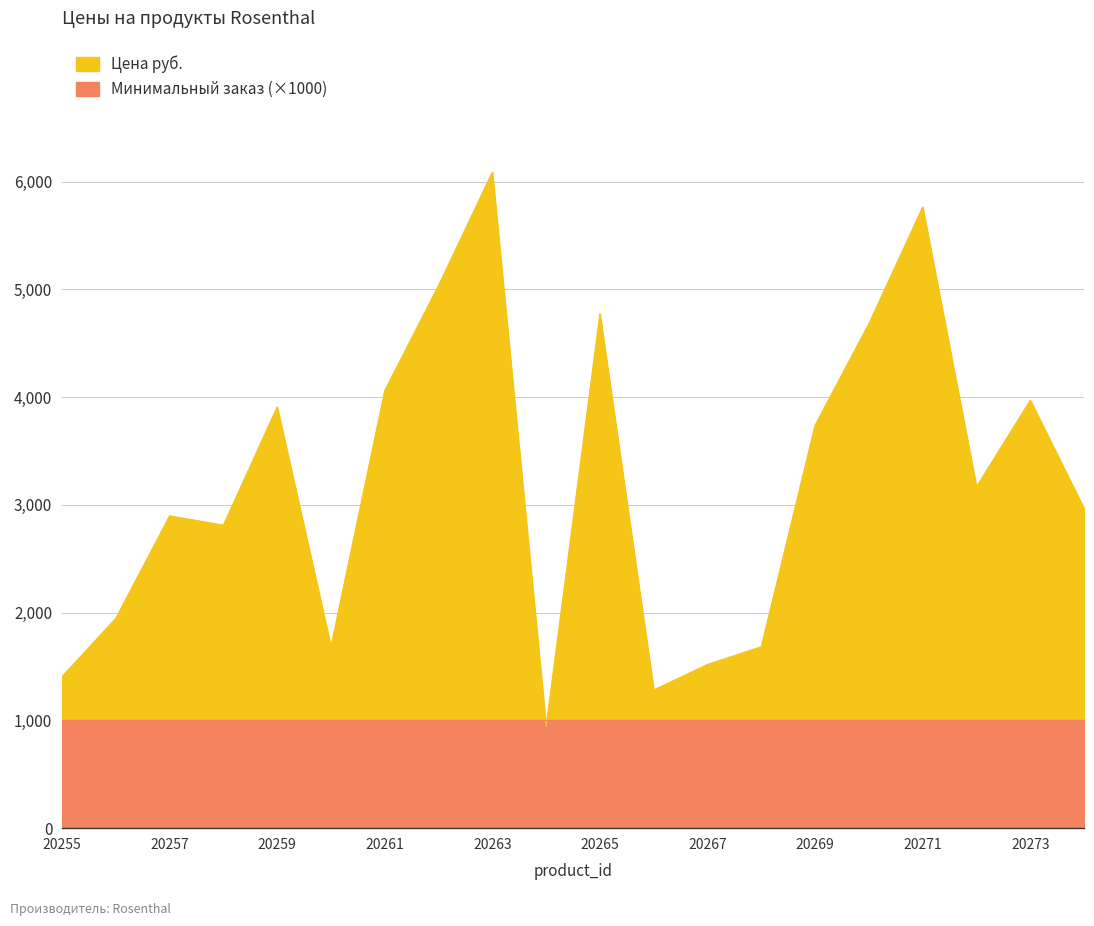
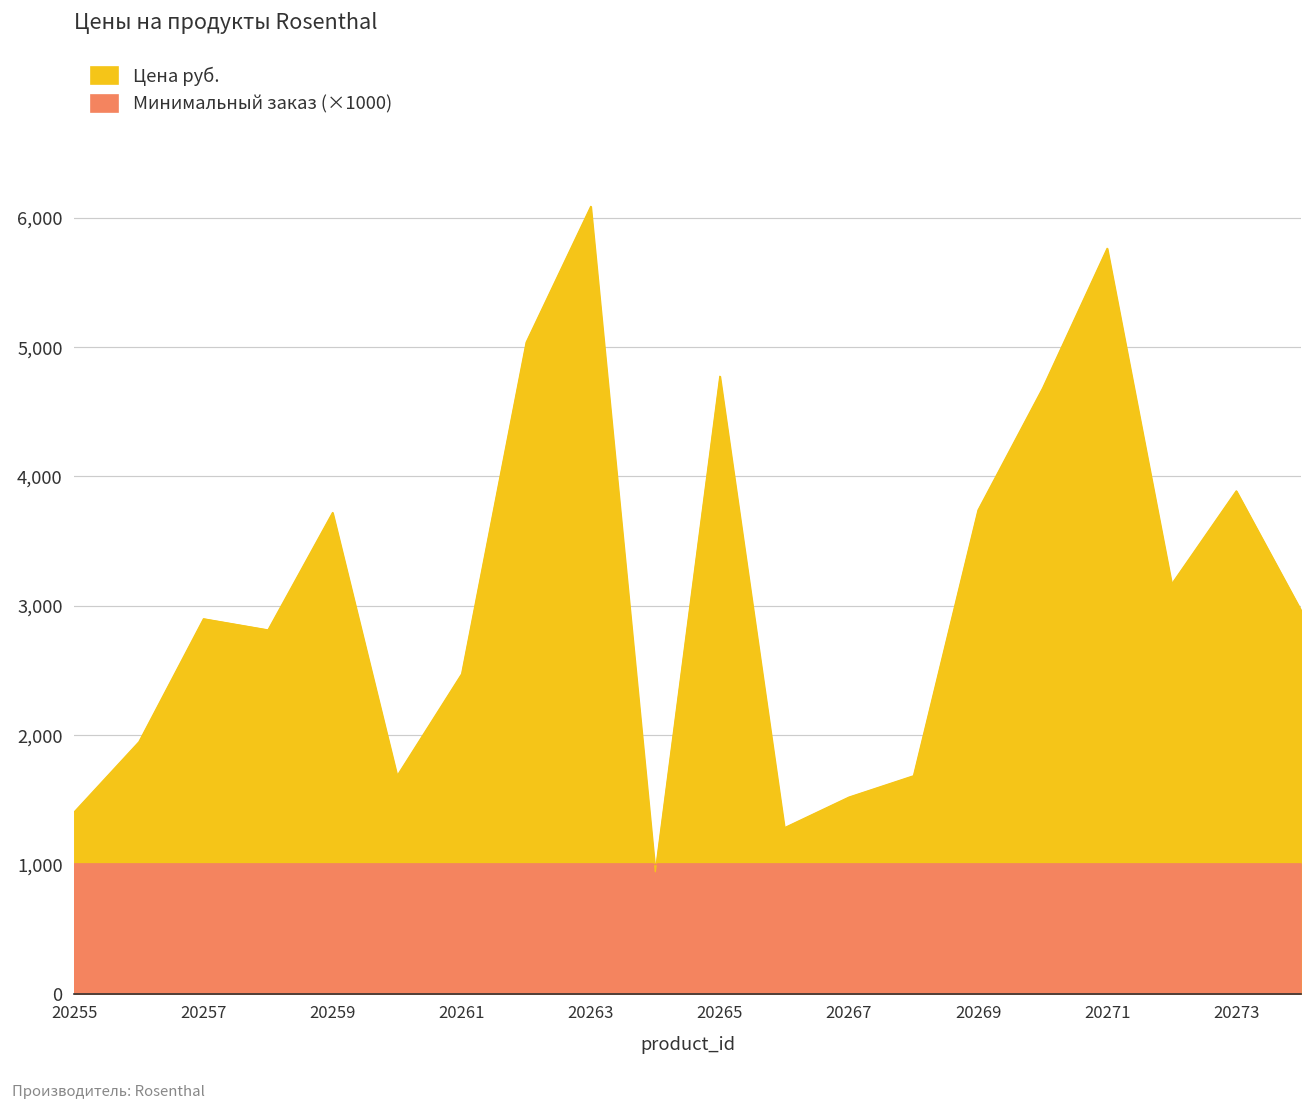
  {
    "Цена руб.": {
      "20255": "1,410",
      "20257": "2,900",
-     "20259": "3,910",
-     "20261": "4,060",
+     "20259": "3,720",
+     "20261": "2,470",
      "20263": "6,090",
      "20265": "4,770",
      "20267": "1,520",
      "20269": "3,740",
      "20271": "5,760",
-     "20273": "3,970"
+     "20273": "3,890"
    },
    "Минимальный заказ (×1000)": {
      "20255": "1,000",
      "20257": "1,000",
      "20259": "1,000",
      "20261": "1,000",
      "20263": "1,000",
      "20265": "1,000",
      "20267": "1,000",
      "20269": "1,000",
      "20271": "1,000",
      "20273": "1,000"
    }
  }
